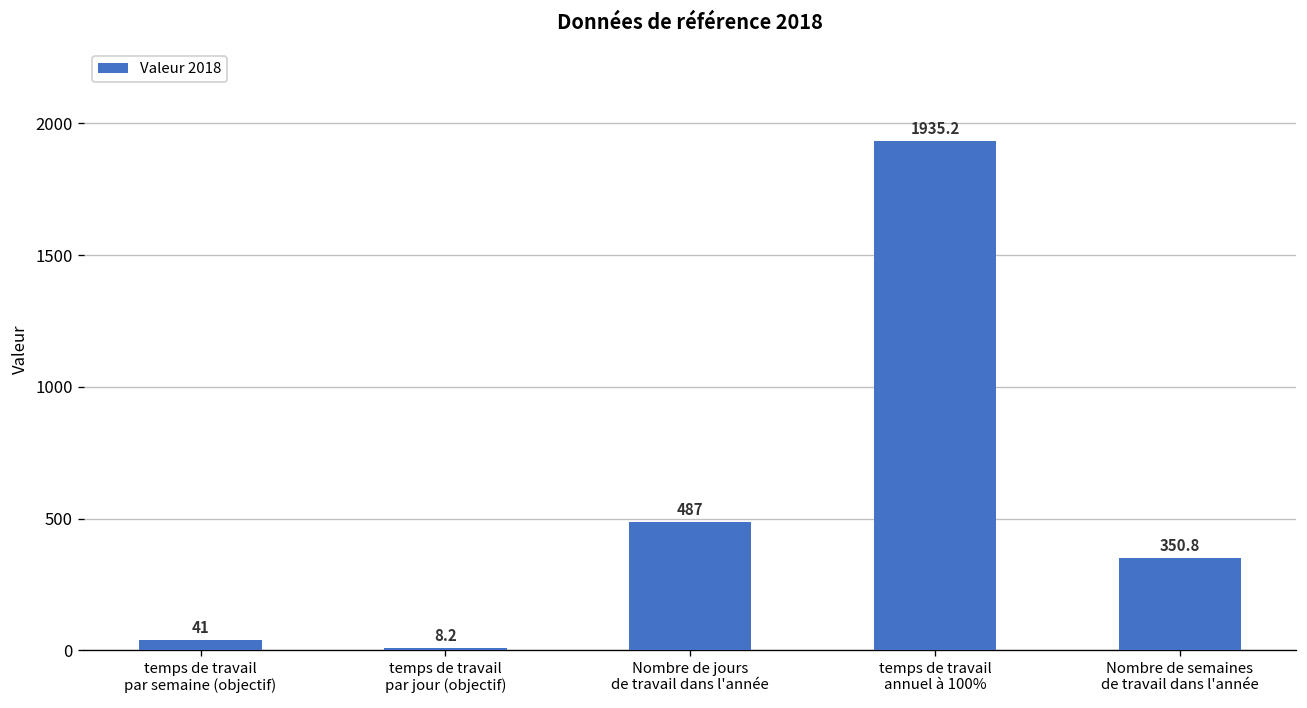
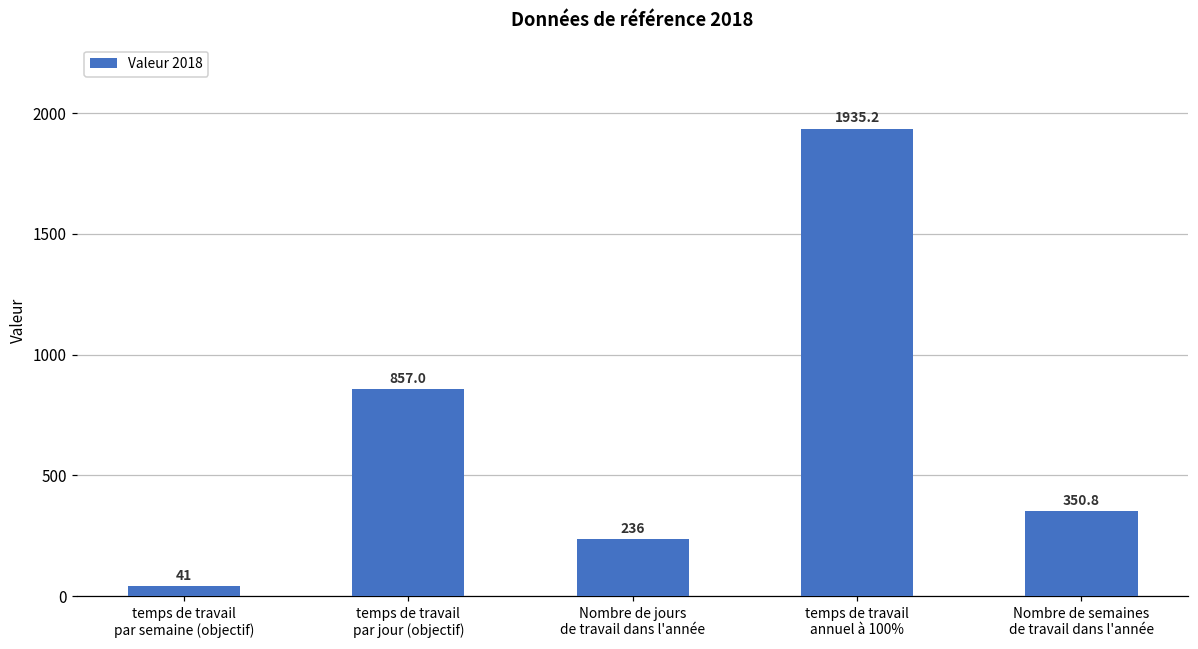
  {
    "temps de travail par semaine (objectif)": 41,
-   "temps de travail par jour (objectif)": 8.2,
-   "Nombre de jours de travail dans l'année": 487,
+   "temps de travail par jour (objectif)": 857.0,
+   "Nombre de jours de travail dans l'année": 236,
    "temps de travail annuel à 100%": 1935.2,
    "Nombre de semaines de travail dans l'année": 350.8
  }
